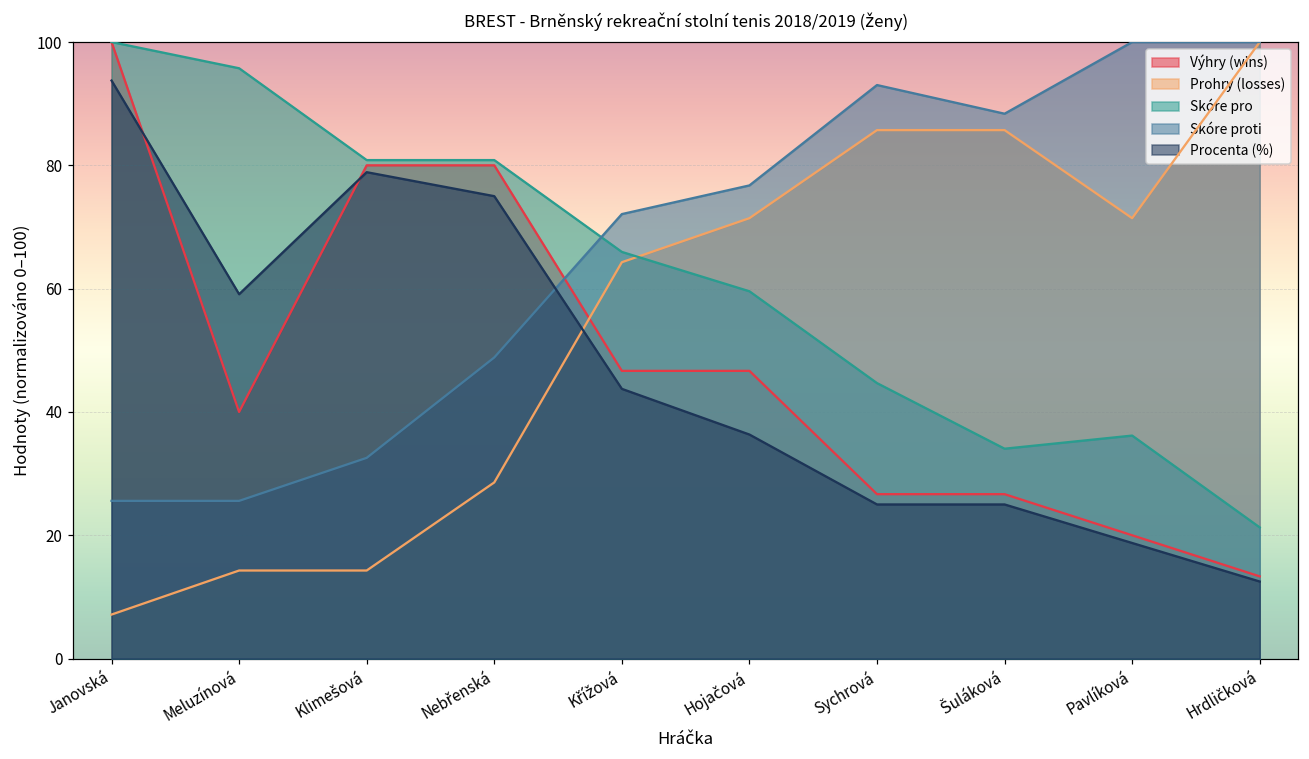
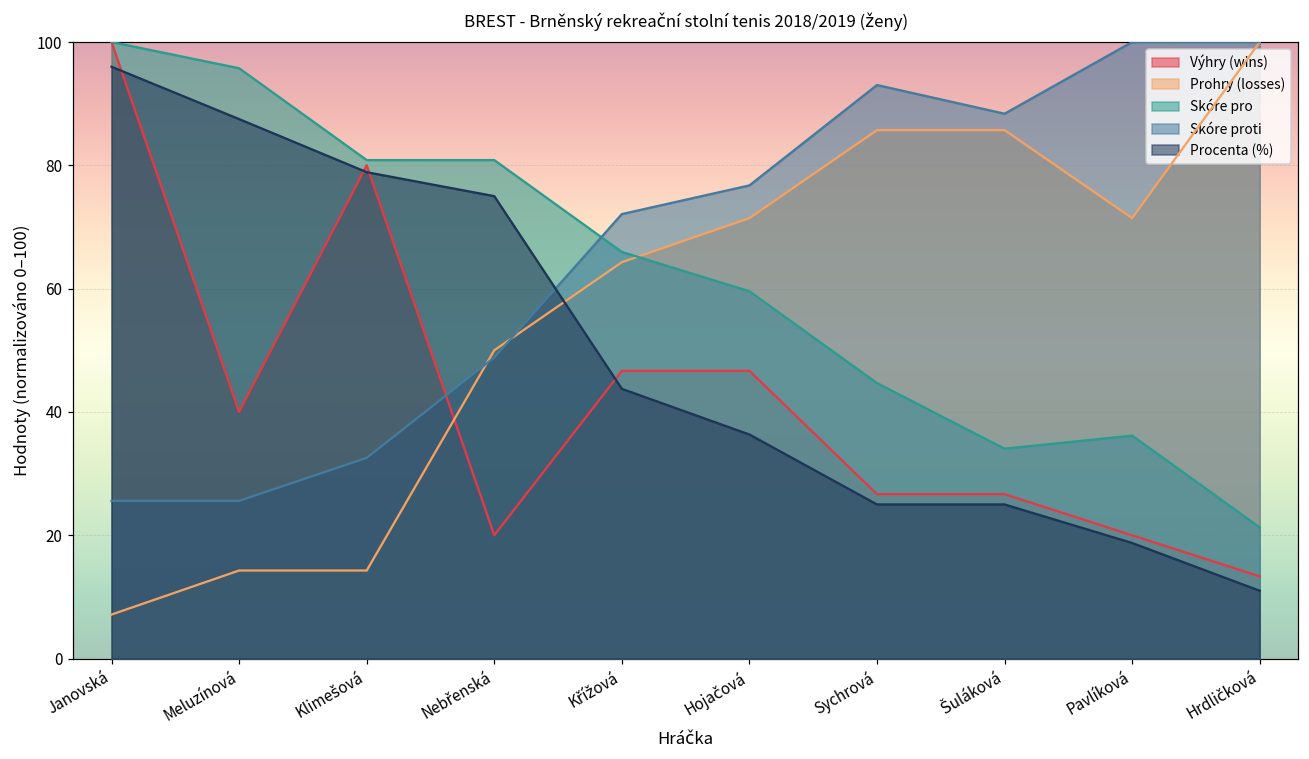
  {
    "Výhry (wins)": {
      "Meluzínová": 40,
      "Klimešová": 80,
-     "Nebřenská": 80,
+     "Nebřenská": 20,
      "Křížová": 47,
      "Hojačová": 47,
      "Sychrová": 27,
      "Šuláková": 27,
      "Pavlíková": 20,
      "Hrdličková": 13
    },
    "Prohry (losses)": {
      "Janovská": 7,
      "Meluzínová": 14,
      "Klimešová": 14,
-     "Nebřenská": 29,
+     "Nebřenská": 50,
      "Křížová": 64,
      "Hojačová": 71,
      "Sychrová": 86,
      "Šuláková": 86,
      "Pavlíková": 71
    },
    "Procenta (%)": {
-     "Janovská": 94,
-     "Meluzínová": 59,
+     "Janovská": 96,
+     "Meluzínová": 88,
      "Klimešová": 79,
      "Nebřenská": 75,
      "Křížová": 44,
      "Hojačová": 36,
      "Sychrová": 25,
      "Šuláková": 25,
      "Pavlíková": 19,
-     "Hrdličková": 13
+     "Hrdličková": 11
    }
  }
